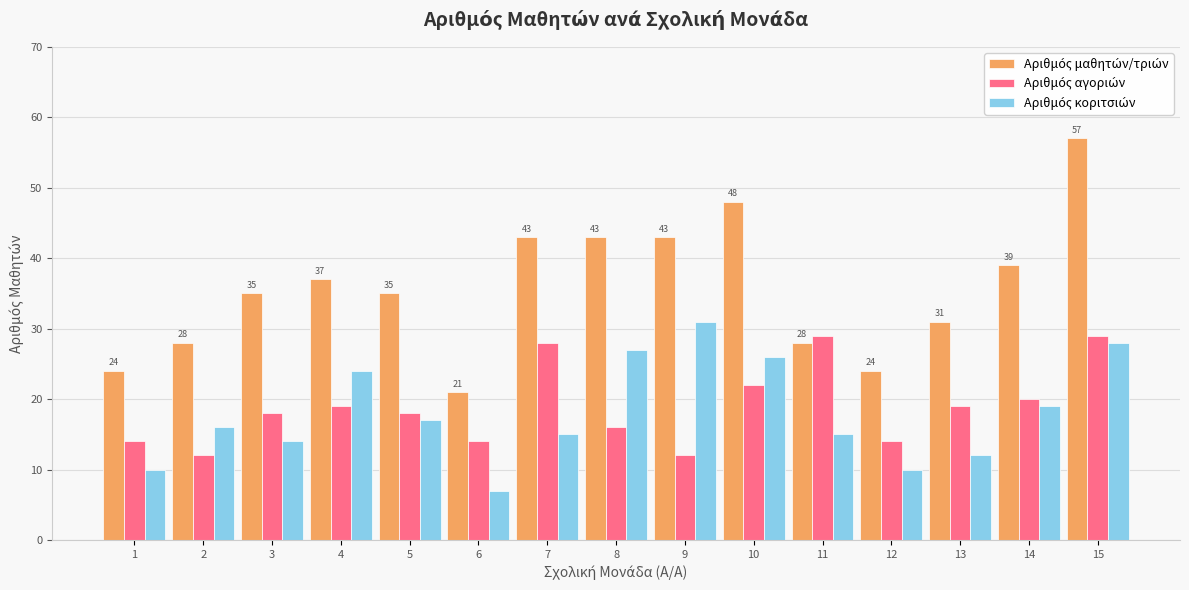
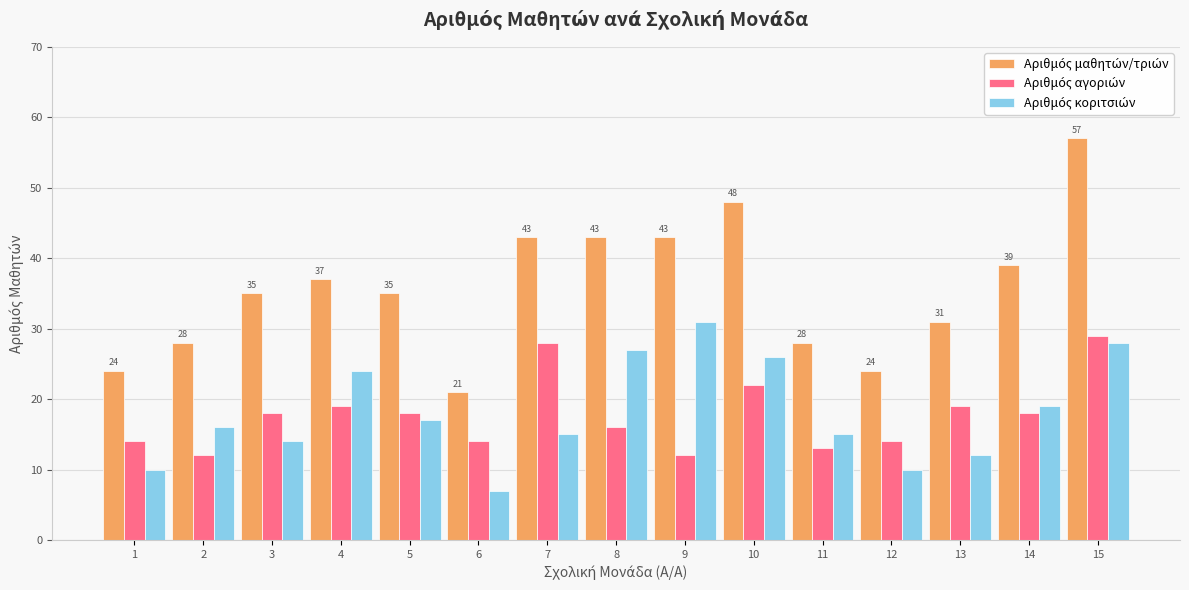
  {
    "Αριθμός μαθητών/τριών": {
      "1": 24,
      "2": 28,
      "3": 35,
      "4": 37,
      "5": 35,
      "6": 21,
      "7": 43,
      "8": 43,
      "9": 43,
      "10": 48,
      "11": 28,
      "12": 24,
      "13": 31,
      "14": 39,
      "15": 57
    },
    "Αριθμός αγοριών": {
      "1": 14,
      "2": 12,
      "3": 18,
      "4": 19,
      "5": 18,
      "6": 14,
      "7": 28,
      "8": 16,
      "9": 12,
      "10": 22,
-     "11": 29,
+     "11": 13,
      "12": 14,
      "13": 19,
-     "14": 20,
+     "14": 18,
      "15": 29
    },
    "Αριθμός κοριτσιών": {
      "1": 10,
      "2": 16,
      "3": 14,
      "4": 24,
      "5": 17,
      "6": 7,
      "7": 15,
      "8": 27,
      "9": 31,
      "10": 26,
      "11": 15,
      "12": 10,
      "13": 12,
      "14": 19,
      "15": 28
    }
  }
